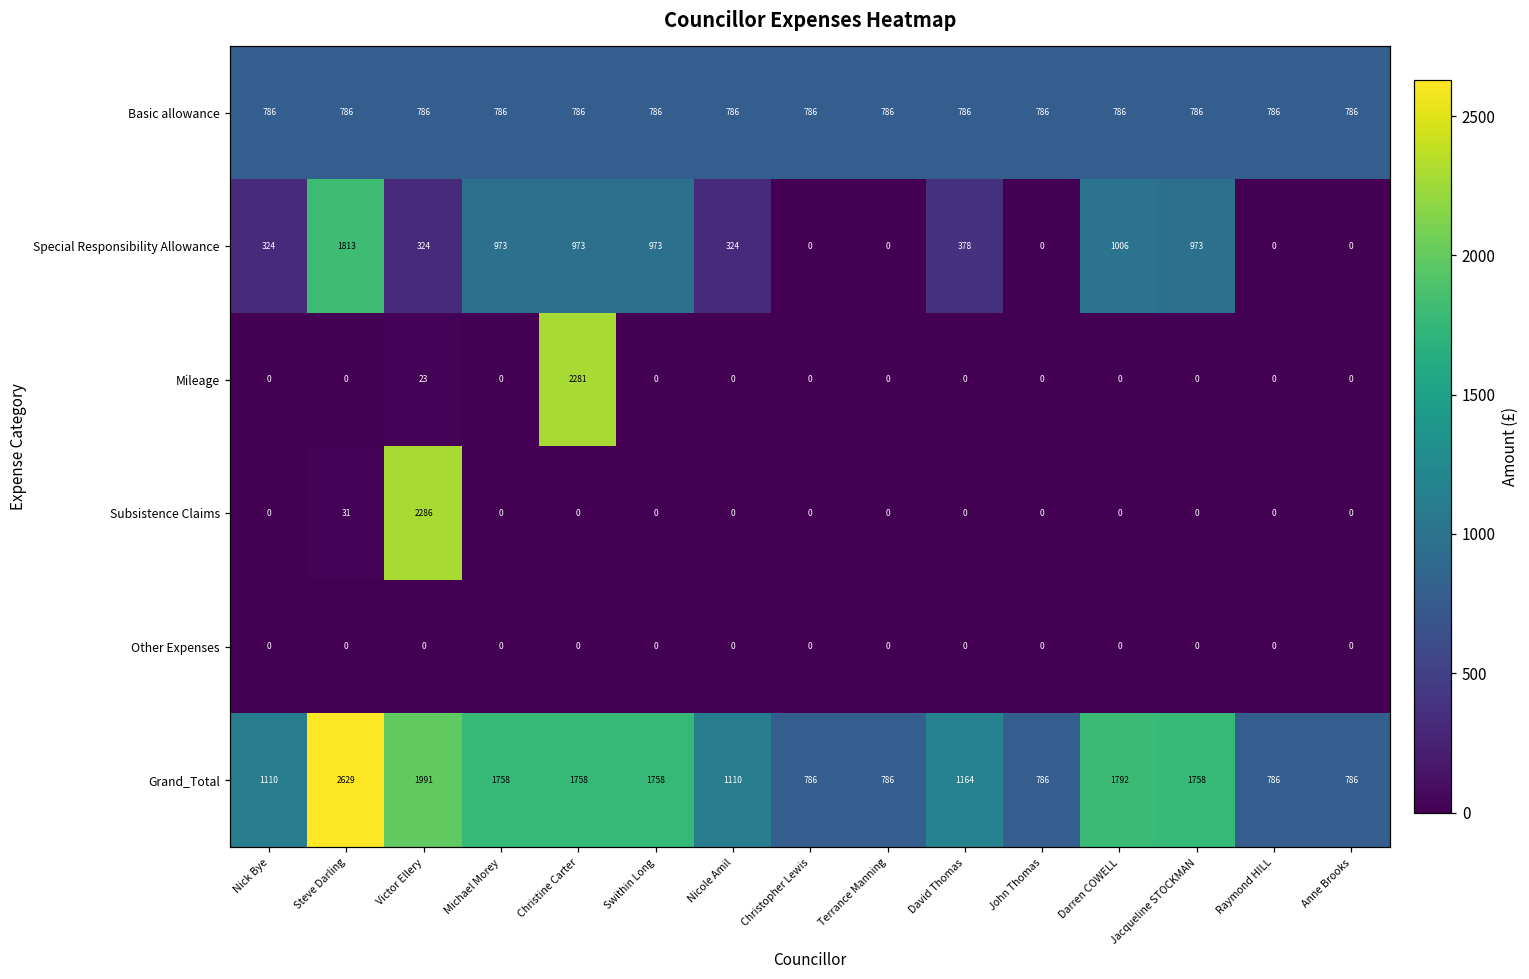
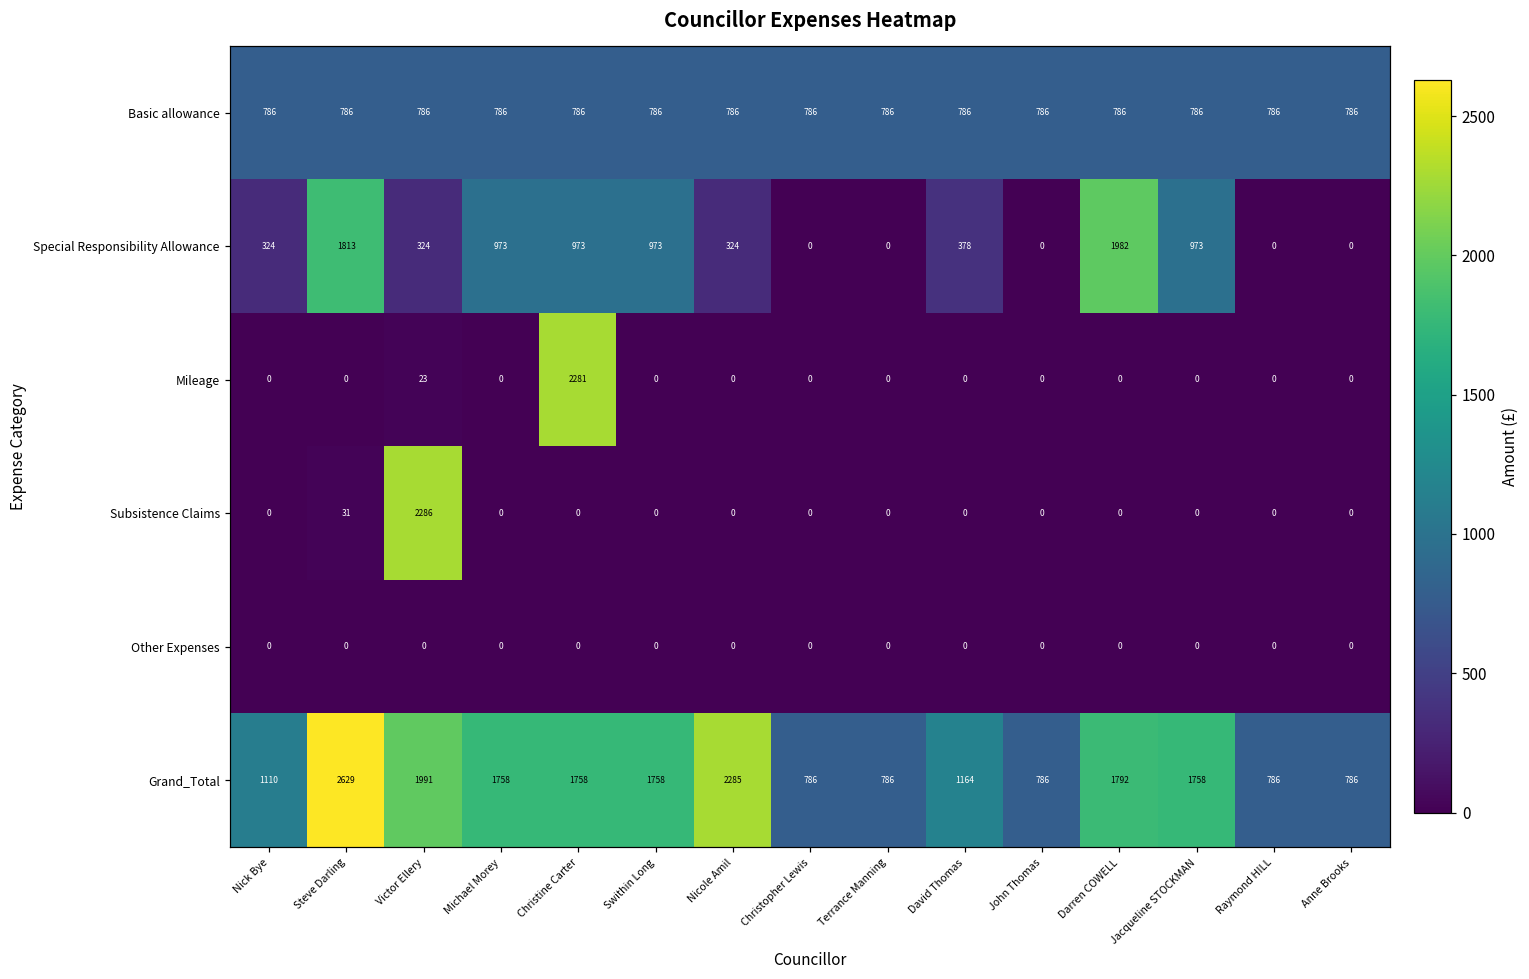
  {
    "Basic allowance": {
      "Nick Bye": 786,
      "Steve Darling": 786,
      "Victor Ellery": 786,
      "Michael Morey": 786,
      "Christine Carter": 786,
      "Swithin Long": 786,
      "Nicole Amil": 786,
      "Christopher Lewis": 786,
      "Terrance Manning": 786,
      "David Thomas": 786,
      "John Thomas": 786,
      "Darren COWELL": 786,
      "Jacqueline STOCKMAN": 786,
      "Raymond HILL": 786,
      "Anne Brooks": 786
    },
    "Special Responsibility Allowance": {
      "Nick Bye": 324,
      "Steve Darling": 1813,
      "Victor Ellery": 324,
      "Michael Morey": 973,
      "Christine Carter": 973,
      "Swithin Long": 973,
      "Nicole Amil": 324,
      "Christopher Lewis": 0,
      "Terrance Manning": 0,
      "David Thomas": 378,
      "John Thomas": 0,
-     "Darren COWELL": 1006,
+     "Darren COWELL": 1982,
      "Jacqueline STOCKMAN": 973,
      "Raymond HILL": 0,
      "Anne Brooks": 0
    },
    "Mileage": {
      "Nick Bye": 0,
      "Steve Darling": 0,
      "Victor Ellery": 23,
      "Michael Morey": 0,
      "Christine Carter": 2281,
      "Swithin Long": 0,
      "Nicole Amil": 0,
      "Christopher Lewis": 0,
      "Terrance Manning": 0,
      "David Thomas": 0,
      "John Thomas": 0,
      "Darren COWELL": 0,
      "Jacqueline STOCKMAN": 0,
      "Raymond HILL": 0,
      "Anne Brooks": 0
    },
    "Subsistence Claims": {
      "Nick Bye": 0,
      "Steve Darling": 31,
      "Victor Ellery": 2286,
      "Michael Morey": 0,
      "Christine Carter": 0,
      "Swithin Long": 0,
      "Nicole Amil": 0,
      "Christopher Lewis": 0,
      "Terrance Manning": 0,
      "David Thomas": 0,
      "John Thomas": 0,
      "Darren COWELL": 0,
      "Jacqueline STOCKMAN": 0,
      "Raymond HILL": 0,
      "Anne Brooks": 0
    },
    "Other Expenses": {
      "Nick Bye": 0,
      "Steve Darling": 0,
      "Victor Ellery": 0,
      "Michael Morey": 0,
      "Christine Carter": 0,
      "Swithin Long": 0,
      "Nicole Amil": 0,
      "Christopher Lewis": 0,
      "Terrance Manning": 0,
      "David Thomas": 0,
      "John Thomas": 0,
      "Darren COWELL": 0,
      "Jacqueline STOCKMAN": 0,
      "Raymond HILL": 0,
      "Anne Brooks": 0
    },
    "Grand_Total": {
      "Nick Bye": 1110,
      "Steve Darling": 2629,
      "Victor Ellery": 1991,
      "Michael Morey": 1758,
      "Christine Carter": 1758,
      "Swithin Long": 1758,
-     "Nicole Amil": 1110,
+     "Nicole Amil": 2285,
      "Christopher Lewis": 786,
      "Terrance Manning": 786,
      "David Thomas": 1164,
      "John Thomas": 786,
      "Darren COWELL": 1792,
      "Jacqueline STOCKMAN": 1758,
      "Raymond HILL": 786,
      "Anne Brooks": 786
    }
  }
